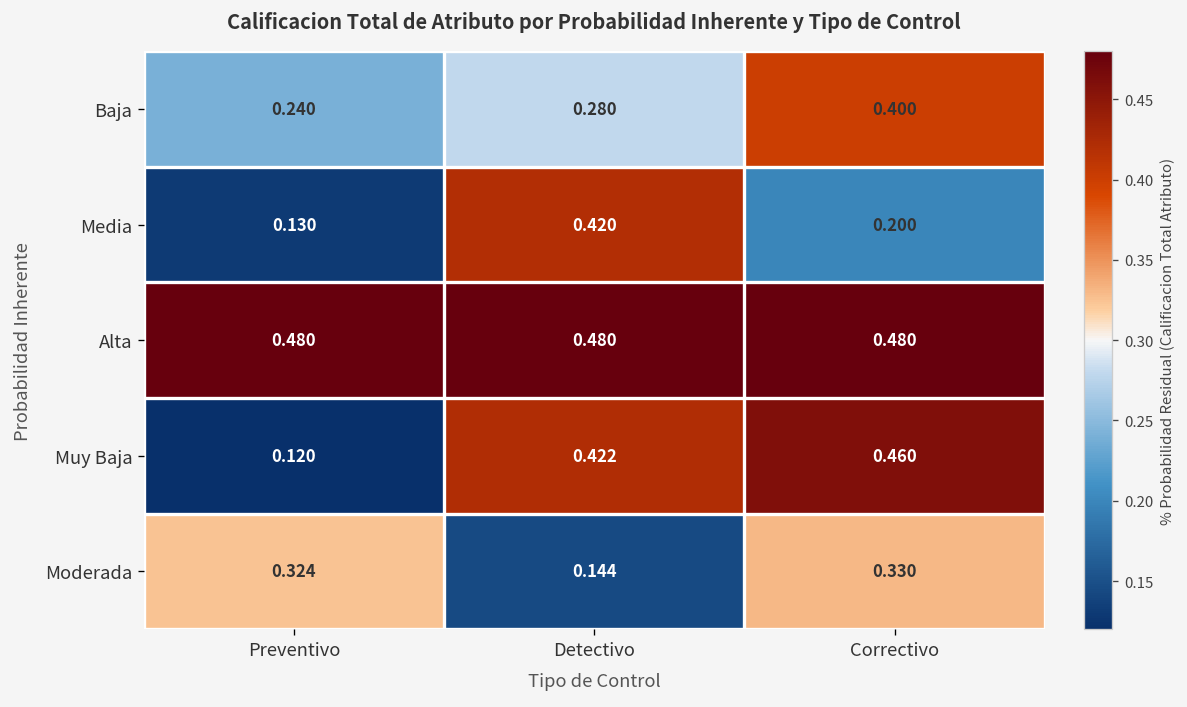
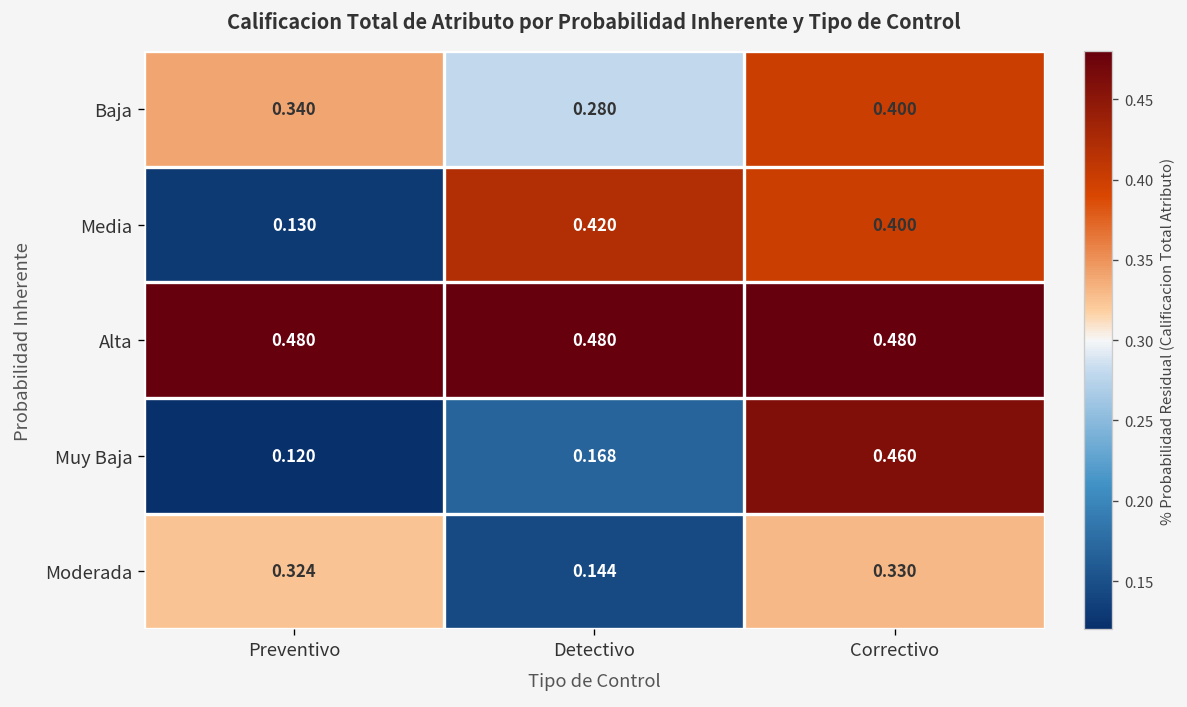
  {
    "Baja": {
-     "Preventivo": 0.240,
+     "Preventivo": 0.340,
      "Detectivo": 0.280,
      "Correctivo": 0.400
    },
    "Media": {
      "Preventivo": 0.130,
      "Detectivo": 0.420,
-     "Correctivo": 0.200
+     "Correctivo": 0.400
    },
    "Alta": {
      "Preventivo": 0.480,
      "Detectivo": 0.480,
      "Correctivo": 0.480
    },
    "Muy Baja": {
      "Preventivo": 0.120,
-     "Detectivo": 0.422,
+     "Detectivo": 0.168,
      "Correctivo": 0.460
    },
    "Moderada": {
      "Preventivo": 0.324,
      "Detectivo": 0.144,
      "Correctivo": 0.330
    }
  }
